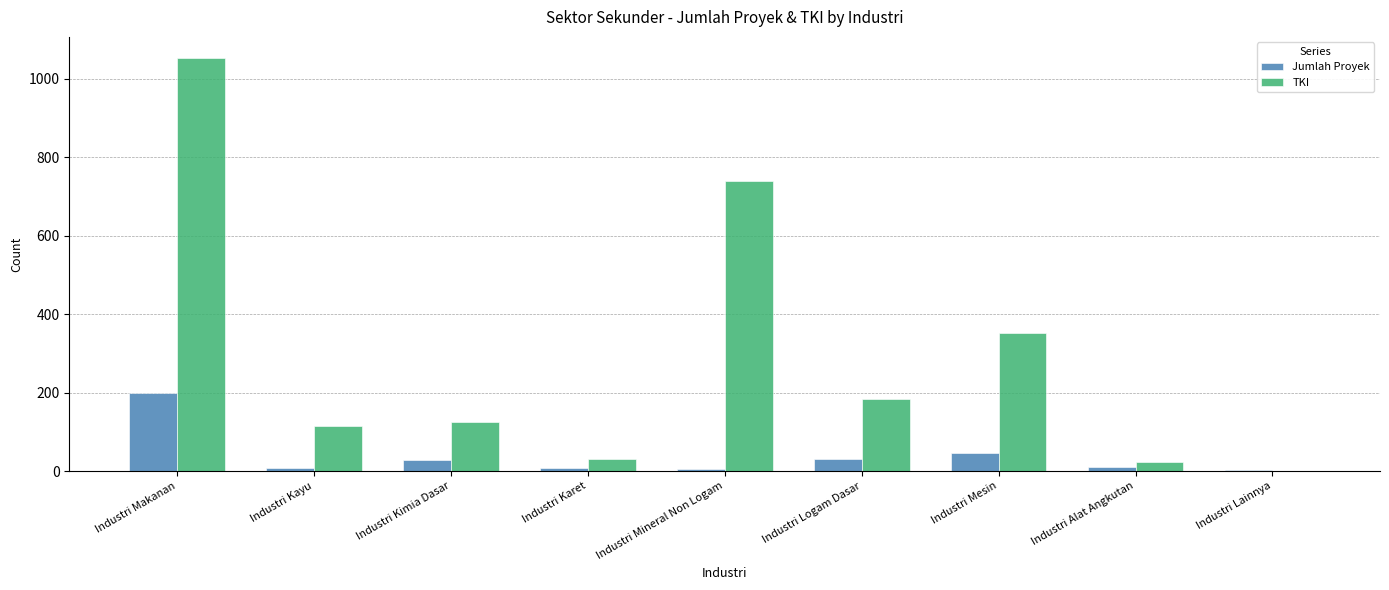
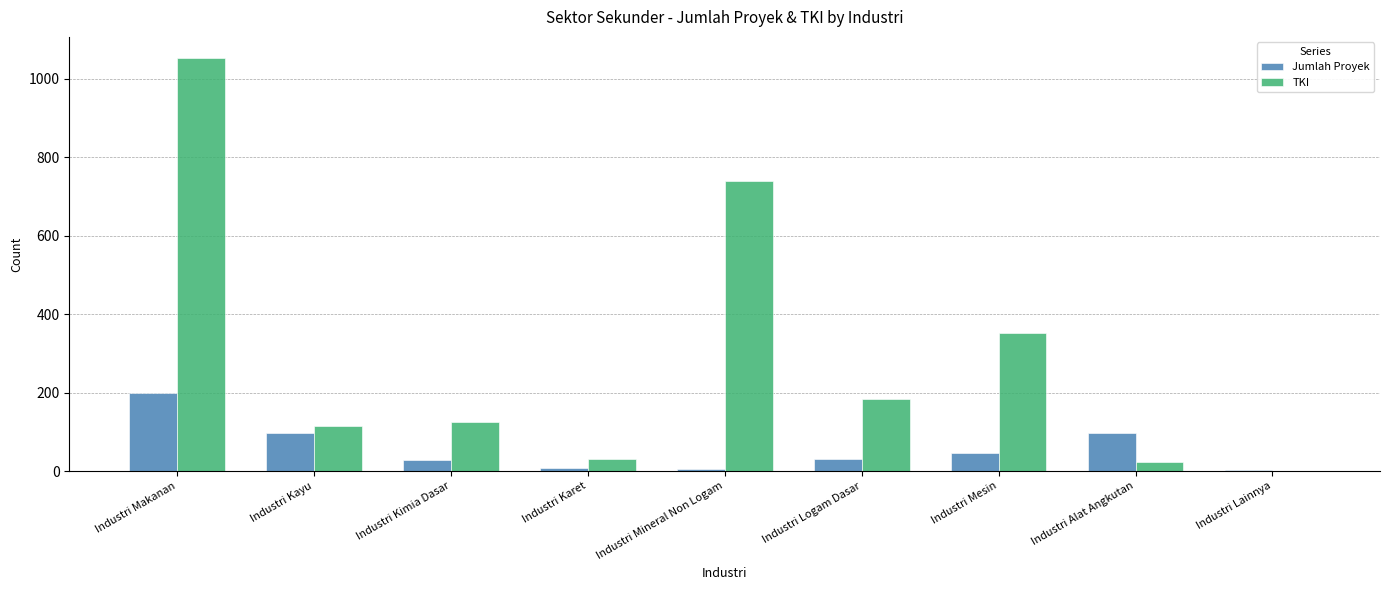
  {
    "Jumlah Proyek": {
      "Industri Makanan": 200,
-     "Industri Kayu": 10,
+     "Industri Kayu": 100,
      "Industri Kimia Dasar": 30,
      "Industri Karet": 10,
      "Industri Logam Dasar": 30,
      "Industri Mesin": 50,
-     "Industri Alat Angkutan": 10
+     "Industri Alat Angkutan": 100
    },
    "TKI": {
      "Industri Makanan": 1050,
      "Industri Kayu": 120,
      "Industri Kimia Dasar": 130,
      "Industri Karet": 30,
      "Industri Mineral Non Logam": 740,
      "Industri Logam Dasar": 180,
      "Industri Mesin": 350,
      "Industri Alat Angkutan": 20,
      "Industri Lainnya": 0
    }
  }
